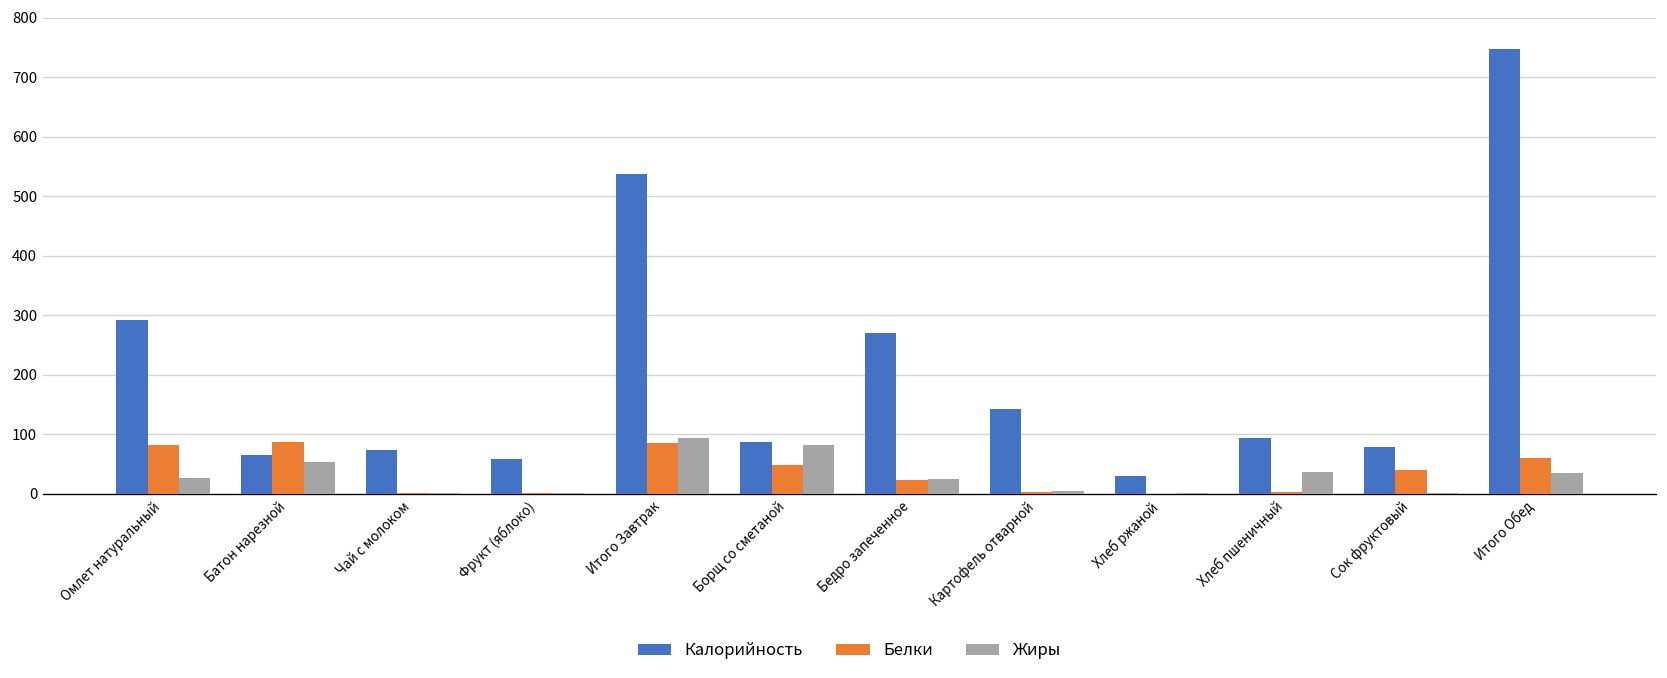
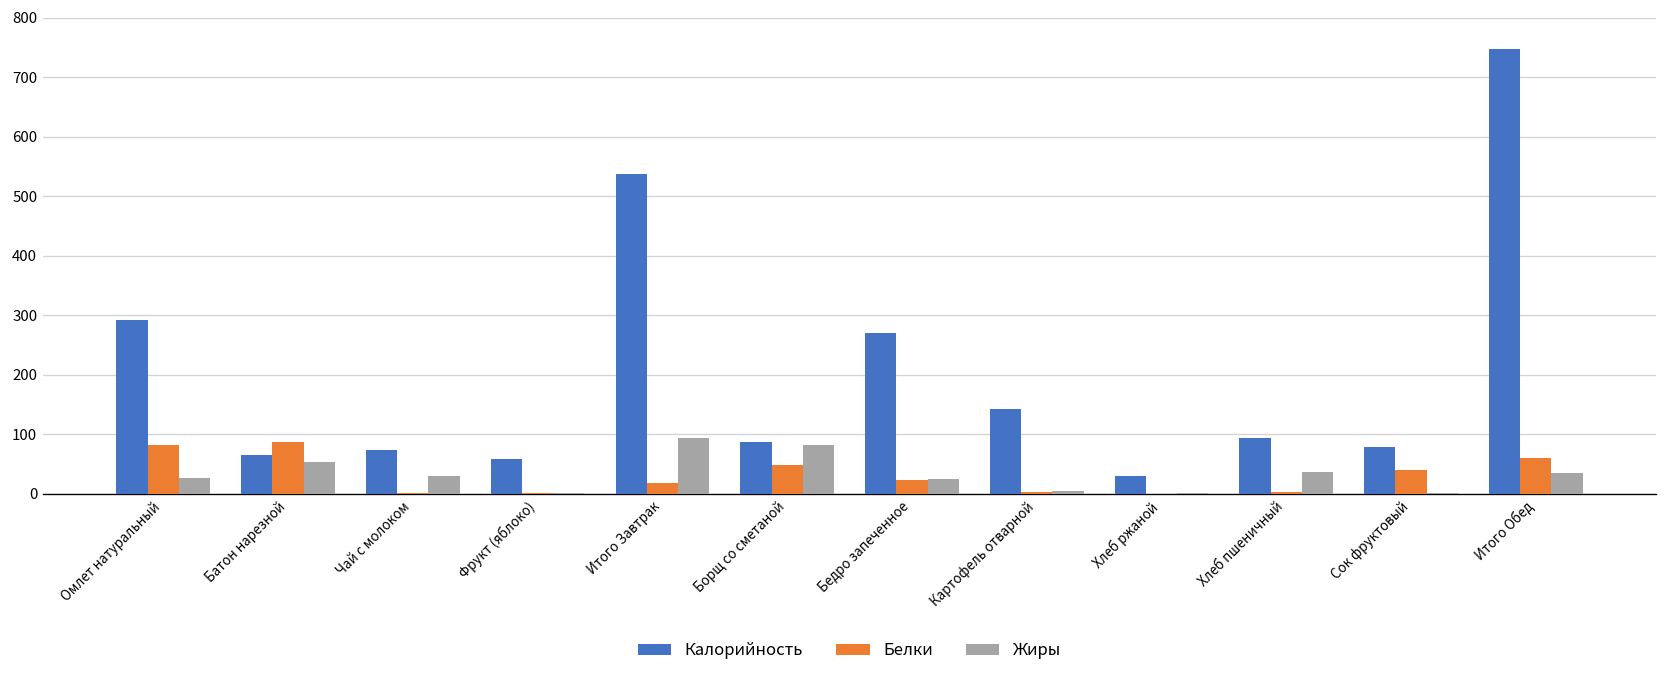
  {
    "Калорийность": {
      "Омлет натуральный": 290,
      "Батон нарезной": 60,
      "Чай с молоком": 70,
      "Фрукт (яблоко)": 60,
      "Итого Завтрак": 540,
      "Борщ со сметаной": 90,
      "Бедро запеченное": 270,
      "Картофель отварной": 140,
      "Хлеб ржаной": 30,
      "Хлеб пшеничный": 90,
      "Сок фруктовый": 80,
      "Итого Обед": 750
    },
    "Белки": {
      "Омлет натуральный": 80,
      "Батон нарезной": 90,
-     "Итого Завтрак": 90,
+     "Итого Завтрак": 20,
      "Борщ со сметаной": 50,
      "Бедро запеченное": 20,
      "Сок фруктовый": 40,
      "Итого Обед": 60
    },
    "Жиры": {
      "Омлет натуральный": 30,
      "Батон нарезной": 50,
-     "Чай с молоком": 0,
+     "Чай с молоком": 30,
      "Итого Завтрак": 90,
      "Борщ со сметаной": 80,
      "Бедро запеченное": 30,
      "Хлеб пшеничный": 40,
      "Итого Обед": 40
    }
  }
